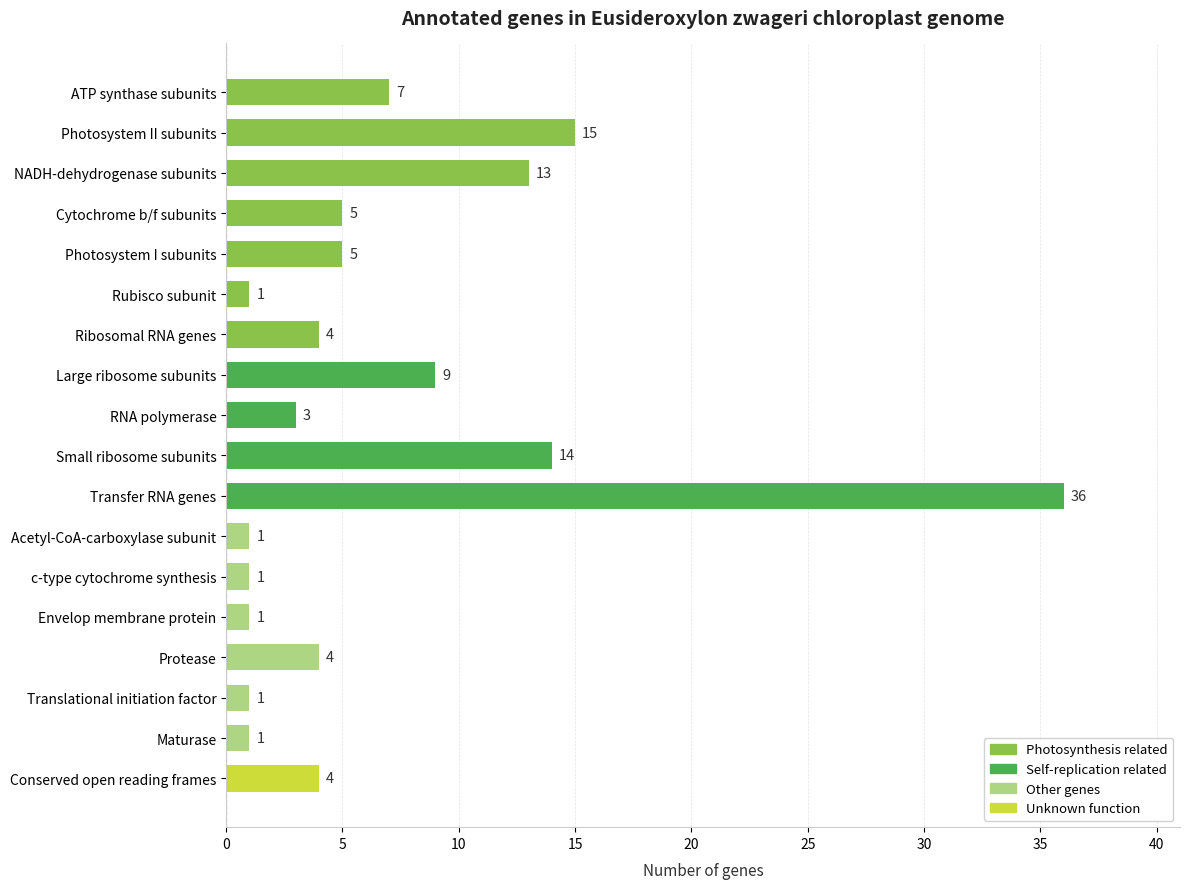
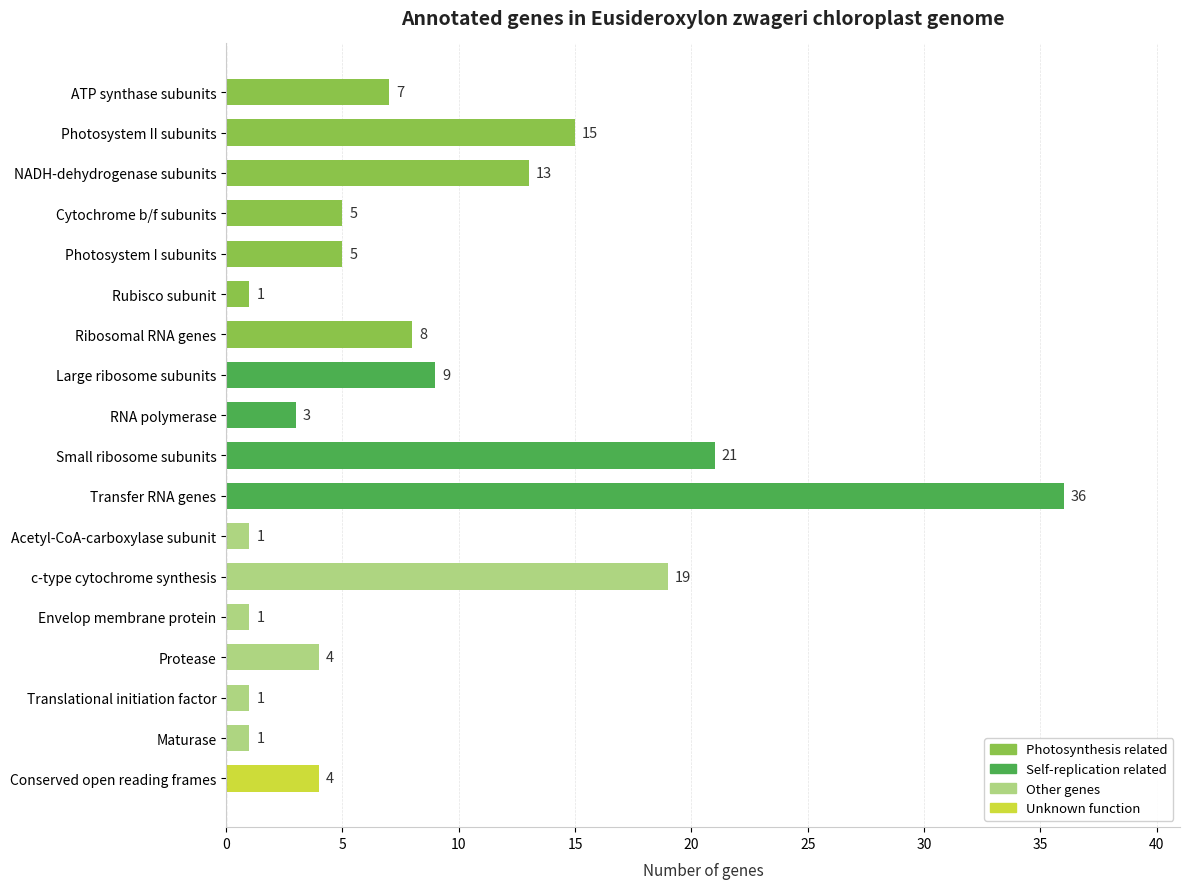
  {
    "ATP synthase subunits": 7,
    "Photosystem II subunits": 15,
    "NADH-dehydrogenase subunits": 13,
    "Cytochrome b/f subunits": 5,
    "Photosystem I subunits": 5,
    "Rubisco subunit": 1,
-   "Ribosomal RNA genes": 4,
+   "Ribosomal RNA genes": 8,
    "Large ribosome subunits": 9,
    "RNA polymerase": 3,
-   "Small ribosome subunits": 14,
+   "Small ribosome subunits": 21,
    "Transfer RNA genes": 36,
    "Acetyl-CoA-carboxylase subunit": 1,
-   "c-type cytochrome synthesis": 1,
+   "c-type cytochrome synthesis": 19,
    "Envelop membrane protein": 1,
    "Protease": 4,
    "Translational initiation factor": 1,
    "Maturase": 1,
    "Conserved open reading frames": 4
  }
